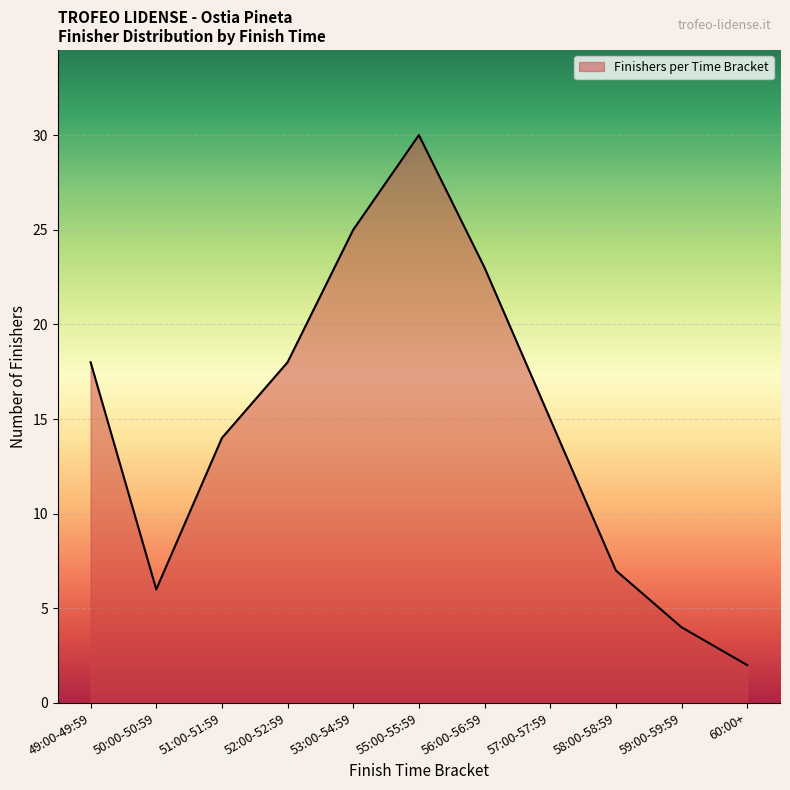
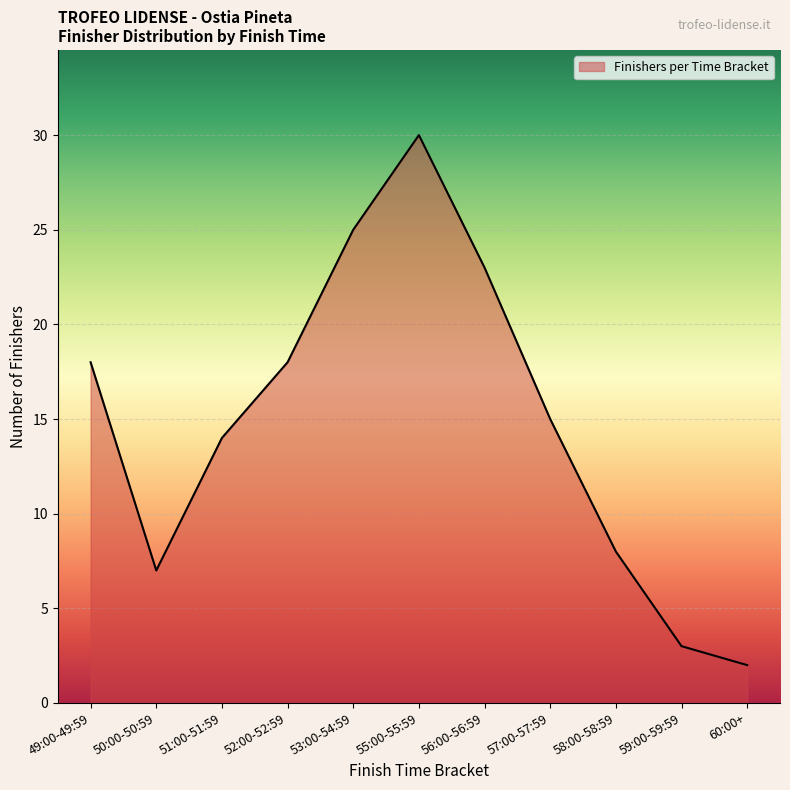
  {
    "49:00-49:59": 18,
-   "50:00-50:59": 6,
+   "50:00-50:59": 7,
    "51:00-51:59": 14,
    "52:00-52:59": 18,
    "53:00-54:59": 25,
    "55:00-55:59": 30,
    "56:00-56:59": 23,
    "57:00-57:59": 15,
-   "58:00-58:59": 7,
-   "59:00-59:59": 4,
+   "58:00-58:59": 8,
+   "59:00-59:59": 3,
    "60:00+": 2
  }
